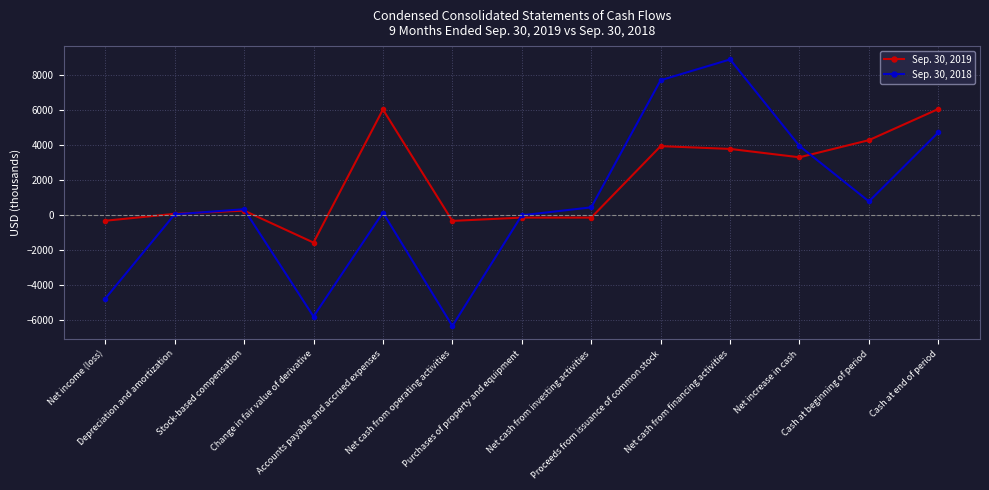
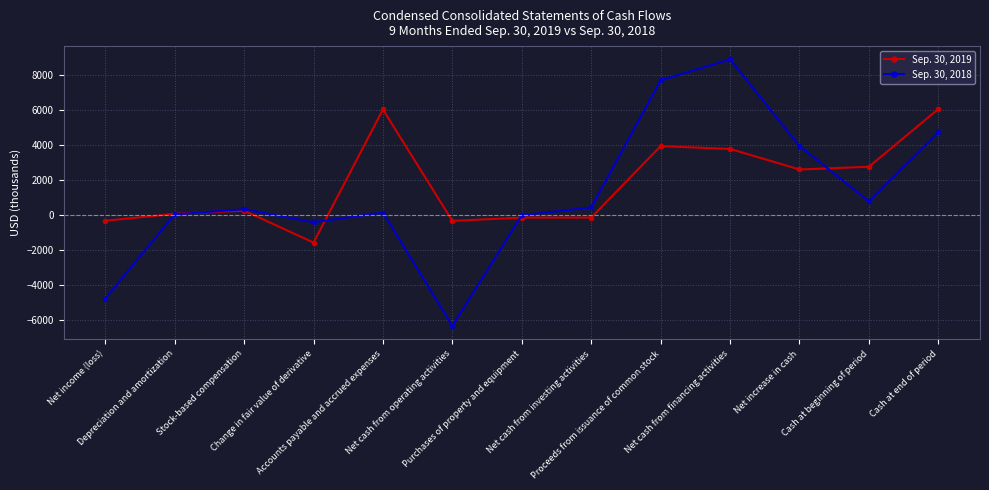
  {
    "Sep. 30, 2019": {
      "Net income (loss)": -300,
      "Change in fair value of derivative": -1600,
      "Accounts payable and accrued expenses": 6000,
      "Net cash from operating activities": -300,
      "Net cash from investing activities": -100,
      "Proceeds from issuance of common stock": 3900,
      "Net cash from financing activities": 3800,
-     "Net increase in cash": 3300,
-     "Cash at beginning of period": 4300,
+     "Net increase in cash": 2600,
+     "Cash at beginning of period": 2800,
      "Cash at end of period": 6000
    },
    "Sep. 30, 2018": {
      "Net income (loss)": -4800,
-     "Change in fair value of derivative": -5800,
+     "Change in fair value of derivative": -400,
      "Accounts payable and accrued expenses": 100,
      "Net cash from operating activities": -6300,
      "Net cash from investing activities": 400,
      "Proceeds from issuance of common stock": 7700,
      "Net cash from financing activities": 8900,
      "Net increase in cash": 3900,
      "Cash at beginning of period": 800,
      "Cash at end of period": 4700
    }
  }
